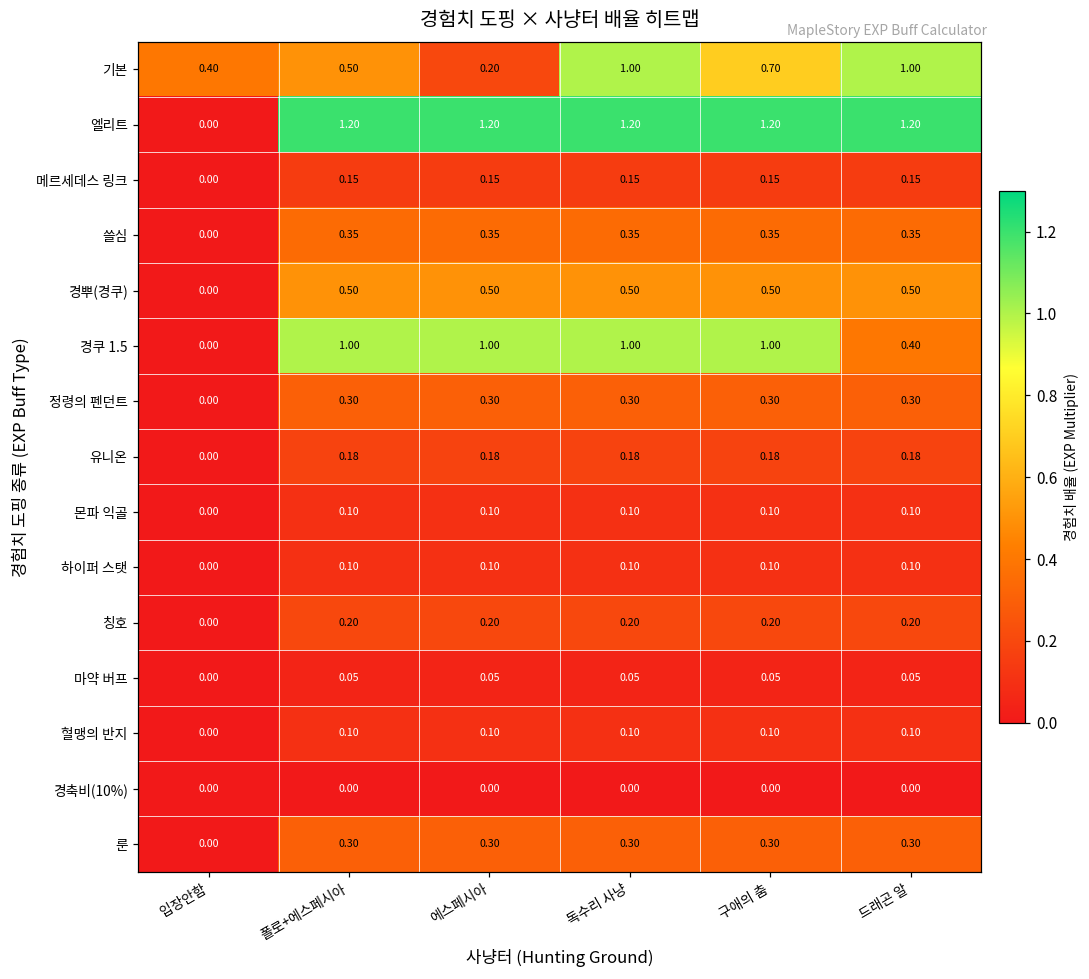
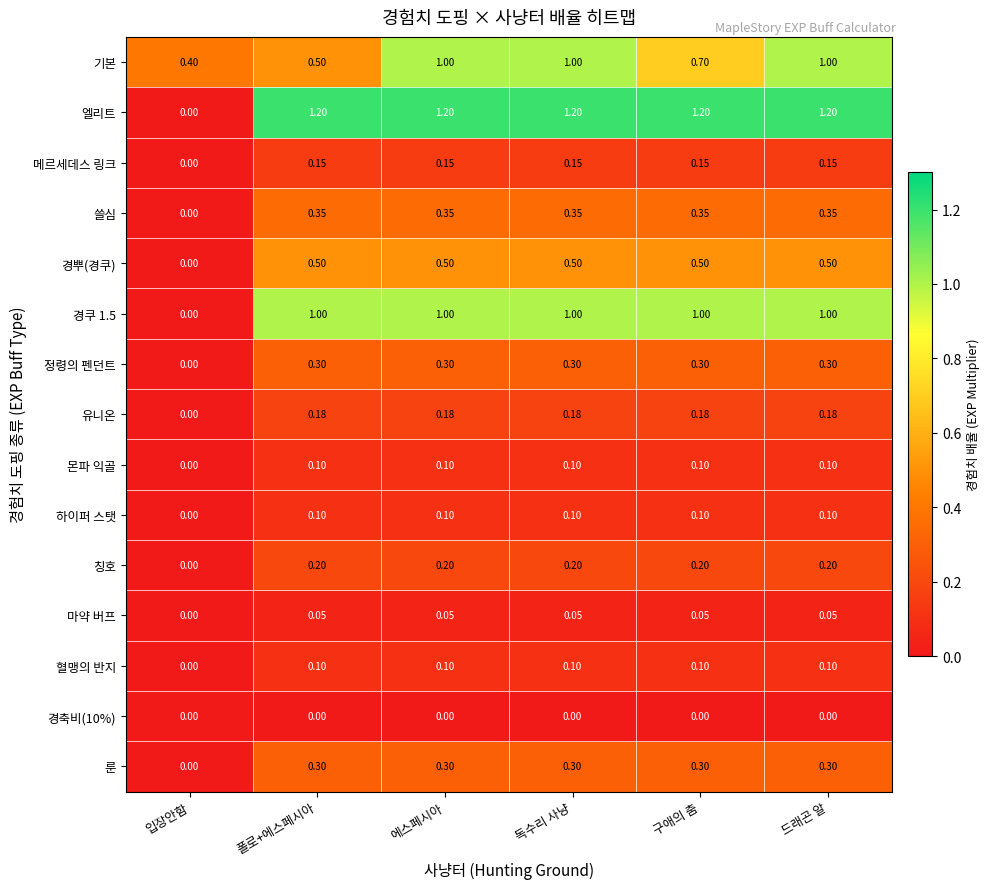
  {
    "기본": {
      "입장안함": 0.40,
      "폴로+에스페시아": 0.50,
-     "에스페시아": 0.20,
+     "에스페시아": 1.00,
      "독수리 사냥": 1.00,
      "구애의 춤": 0.70,
      "드래곤 알": 1.00
    },
    "엘리트": {
      "입장안함": 0.00,
      "폴로+에스페시아": 1.20,
      "에스페시아": 1.20,
      "독수리 사냥": 1.20,
      "구애의 춤": 1.20,
      "드래곤 알": 1.20
    },
    "메르세데스 링크": {
      "입장안함": 0.00,
      "폴로+에스페시아": 0.15,
      "에스페시아": 0.15,
      "독수리 사냥": 0.15,
      "구애의 춤": 0.15,
      "드래곤 알": 0.15
    },
    "쓸심": {
      "입장안함": 0.00,
      "폴로+에스페시아": 0.35,
      "에스페시아": 0.35,
      "독수리 사냥": 0.35,
      "구애의 춤": 0.35,
      "드래곤 알": 0.35
    },
    "경뿌(경쿠)": {
      "입장안함": 0.00,
      "폴로+에스페시아": 0.50,
      "에스페시아": 0.50,
      "독수리 사냥": 0.50,
      "구애의 춤": 0.50,
      "드래곤 알": 0.50
    },
    "경쿠 1.5": {
      "입장안함": 0.00,
      "폴로+에스페시아": 1.00,
      "에스페시아": 1.00,
      "독수리 사냥": 1.00,
      "구애의 춤": 1.00,
-     "드래곤 알": 0.40
+     "드래곤 알": 1.00
    },
    "정령의 펜던트": {
      "입장안함": 0.00,
      "폴로+에스페시아": 0.30,
      "에스페시아": 0.30,
      "독수리 사냥": 0.30,
      "구애의 춤": 0.30,
      "드래곤 알": 0.30
    },
    "유니온": {
      "입장안함": 0.00,
      "폴로+에스페시아": 0.18,
      "에스페시아": 0.18,
      "독수리 사냥": 0.18,
      "구애의 춤": 0.18,
      "드래곤 알": 0.18
    },
    "몬파 익골": {
      "입장안함": 0.00,
      "폴로+에스페시아": 0.10,
      "에스페시아": 0.10,
      "독수리 사냥": 0.10,
      "구애의 춤": 0.10,
      "드래곤 알": 0.10
    },
    "하이퍼 스탯": {
      "입장안함": 0.00,
      "폴로+에스페시아": 0.10,
      "에스페시아": 0.10,
      "독수리 사냥": 0.10,
      "구애의 춤": 0.10,
      "드래곤 알": 0.10
    },
    "칭호": {
      "입장안함": 0.00,
      "폴로+에스페시아": 0.20,
      "에스페시아": 0.20,
      "독수리 사냥": 0.20,
      "구애의 춤": 0.20,
      "드래곤 알": 0.20
    },
    "마약 버프": {
      "입장안함": 0.00,
      "폴로+에스페시아": 0.05,
      "에스페시아": 0.05,
      "독수리 사냥": 0.05,
      "구애의 춤": 0.05,
      "드래곤 알": 0.05
    },
    "혈맹의 반지": {
      "입장안함": 0.00,
      "폴로+에스페시아": 0.10,
      "에스페시아": 0.10,
      "독수리 사냥": 0.10,
      "구애의 춤": 0.10,
      "드래곤 알": 0.10
    },
    "경축비(10%)": {
      "입장안함": 0.00,
      "폴로+에스페시아": 0.00,
      "에스페시아": 0.00,
      "독수리 사냥": 0.00,
      "구애의 춤": 0.00,
      "드래곤 알": 0.00
    },
    "룬": {
      "입장안함": 0.00,
      "폴로+에스페시아": 0.30,
      "에스페시아": 0.30,
      "독수리 사냥": 0.30,
      "구애의 춤": 0.30,
      "드래곤 알": 0.30
    }
  }
